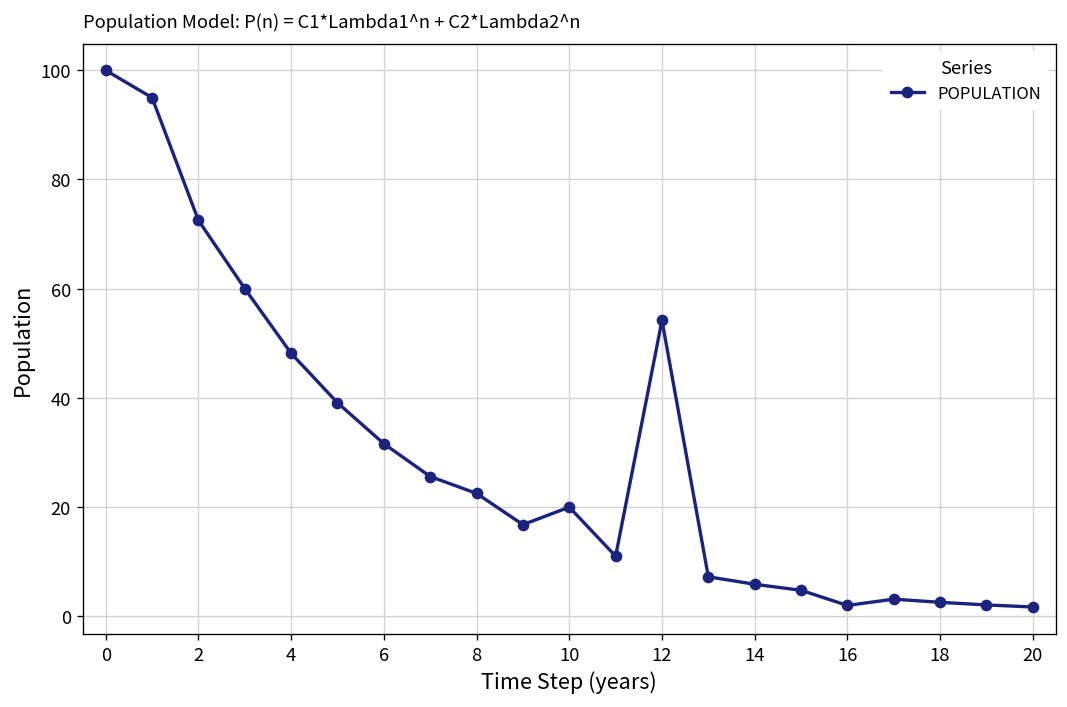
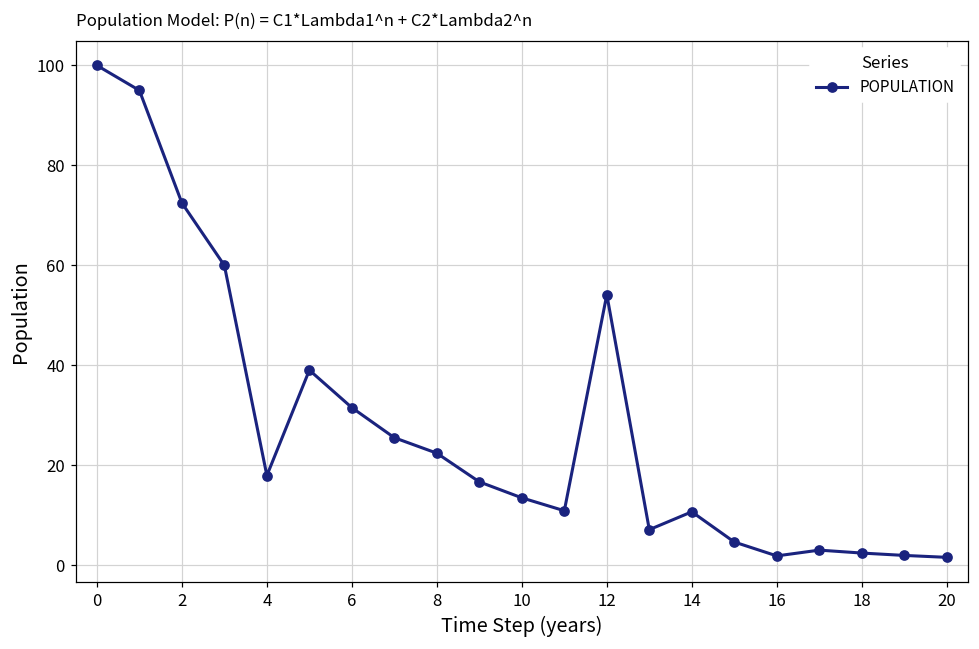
  {
    "0": 100,
    "2": 73,
-   "4": 48,
+   "4": 18,
    "6": 32,
    "8": 22,
-   "10": 20,
+   "10": 14,
    "12": 54,
-   "14": 6,
+   "14": 11,
    "16": 2,
    "18": 2,
    "20": 2
  }
